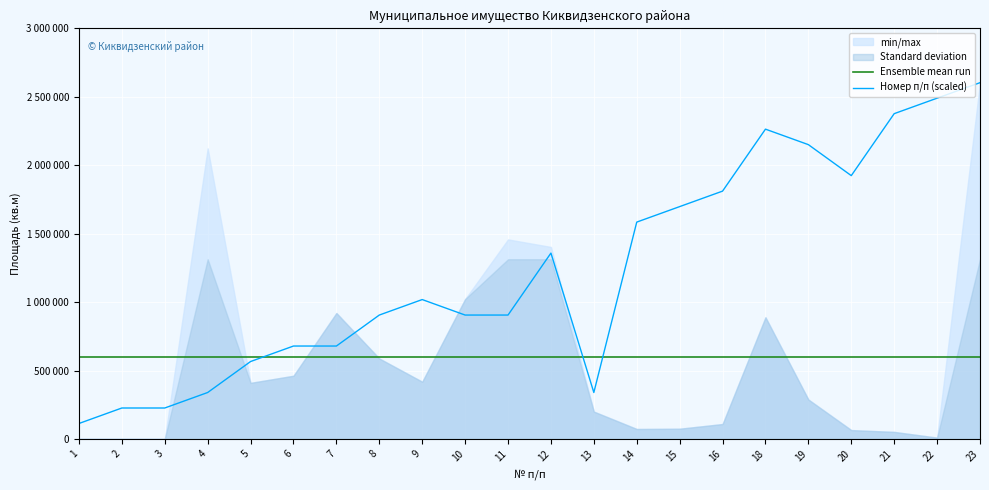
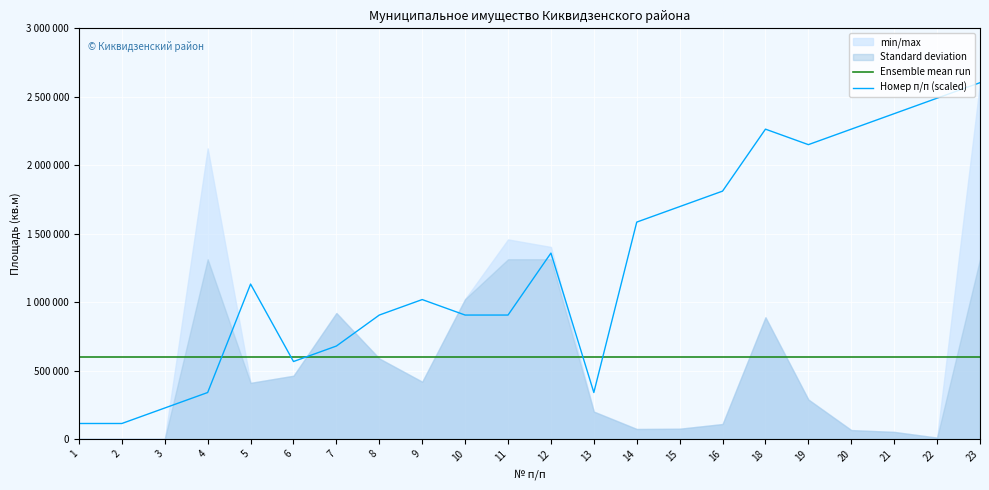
  {
    "Ensemble mean run": {
      "1": 600000,
      "2": 600000,
      "3": 600000,
      "4": 600000,
      "5": 600000,
      "6": 600000,
      "7": 600000,
      "9": 600000,
      "10": 600000,
      "11": 600000,
      "12": 600000,
      "13": 600000,
      "14": 600000,
      "15": 600000,
      "16": 600000,
      "18": 600000,
      "19": 600000,
      "20": 600000,
      "21": 600000,
      "22": 600000,
      "23": 600000
    },
    "Номер п/п (scaled)": {
      "1": 110000,
-     "2": 230000,
+     "2": 110000,
      "3": 230000,
      "4": 340000,
-     "5": 570000,
-     "6": 680000,
+     "5": 1130000,
+     "6": 570000,
      "7": 680000,
      "8": 910000,
      "9": 1020000,
      "10": 910000,
      "11": 910000,
      "12": 1360000,
      "13": 340000,
      "14": 1580000,
      "15": 1700000,
      "16": 1810000,
      "18": 2260000,
      "19": 2150000,
-     "20": 1920000,
+     "20": 2260000,
      "21": 2380000,
      "22": 2490000
    }
  }
